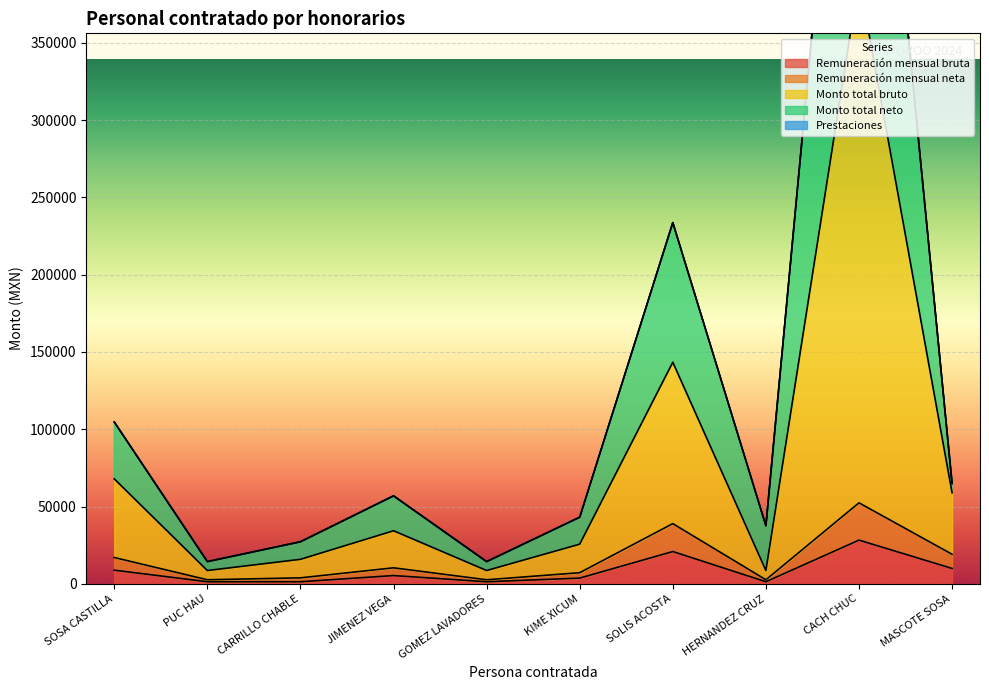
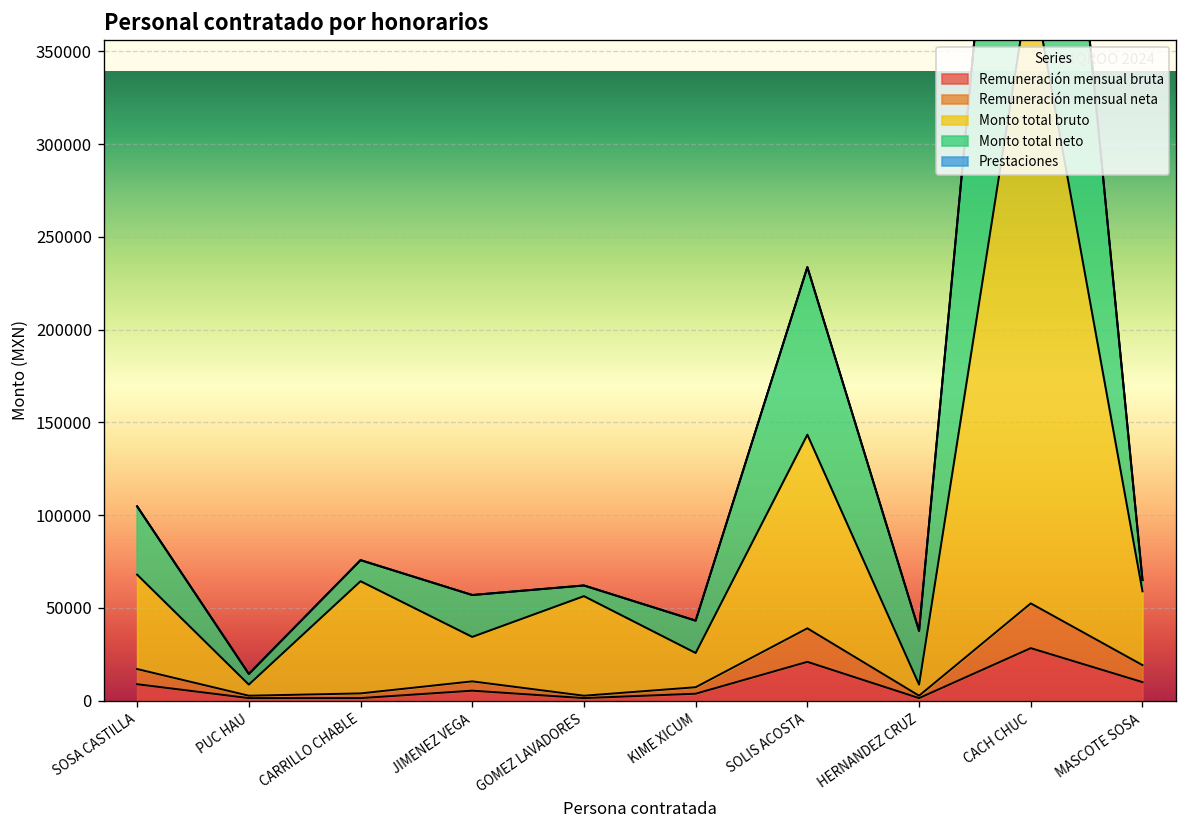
  {
    "Monto total bruto": {
      "SOSA CASTILLA": 51000,
      "PUC HAU": 6000,
-     "CARRILLO CHABLE": 12000,
+     "CARRILLO CHABLE": 60000,
      "JIMENEZ VEGA": 24000,
-     "GOMEZ LAVADORES": 6000,
+     "GOMEZ LAVADORES": 54000,
      "KIME XICUM": 18000,
      "SOLIS ACOSTA": 104000,
      "HERNANDEZ CRUZ": 6000,
      "MASCOTE SOSA": 40000
    }
  }
